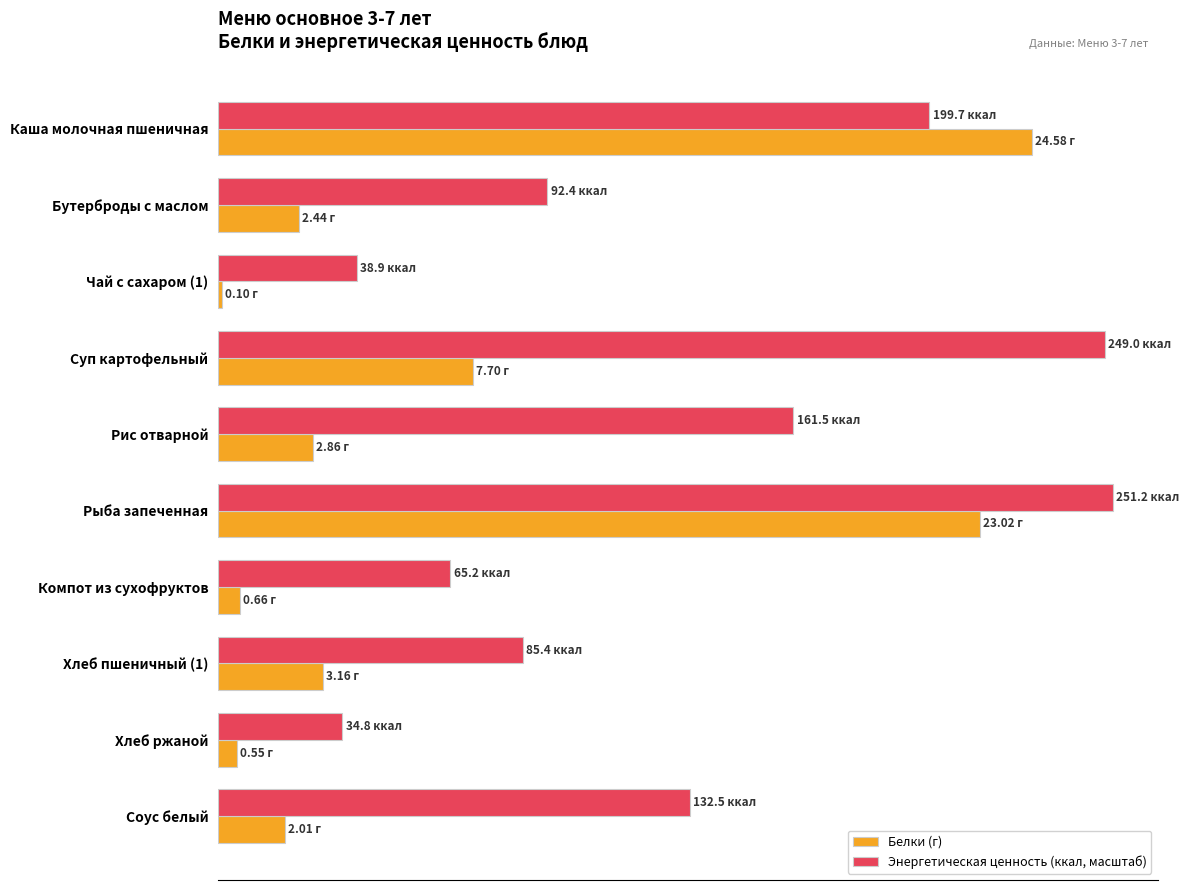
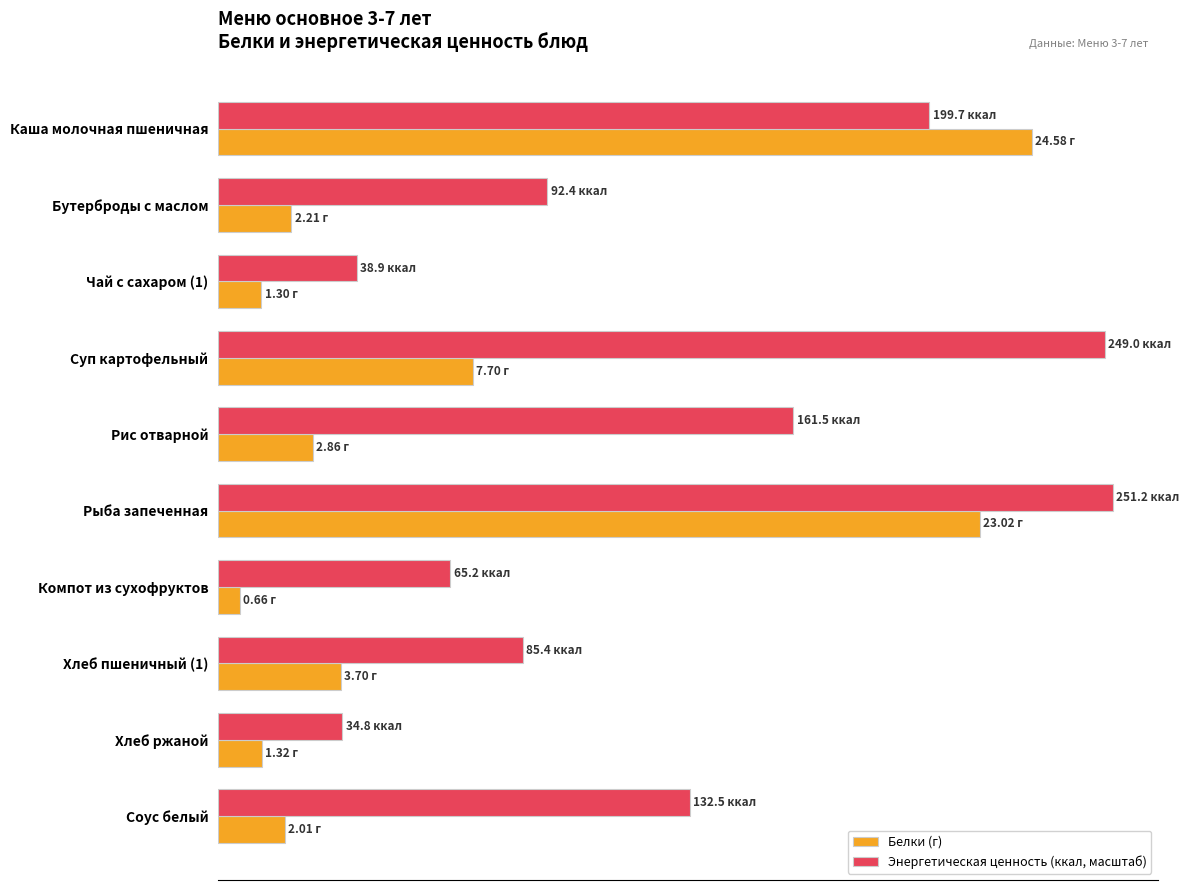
  {
    "Белки (г)": {
      "Каша молочная пшеничная": 24.58,
-     "Бутерброды с маслом": 2.44,
-     "Чай с сахаром (1)": 0.10,
+     "Бутерброды с маслом": 2.21,
+     "Чай с сахаром (1)": 1.30,
      "Суп картофельный": 7.70,
      "Рис отварной": 2.86,
      "Рыба запеченная": 23.02,
      "Компот из сухофруктов": 0.66,
-     "Хлеб пшеничный (1)": 3.16,
-     "Хлеб ржаной": 0.55,
+     "Хлеб пшеничный (1)": 3.70,
+     "Хлеб ржаной": 1.32,
      "Соус белый": 2.01
    }
  }
